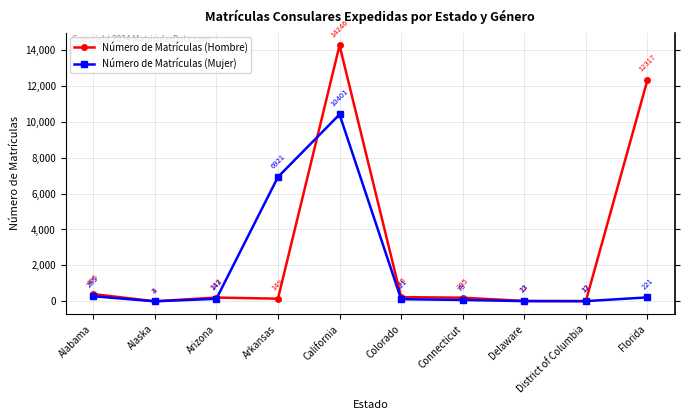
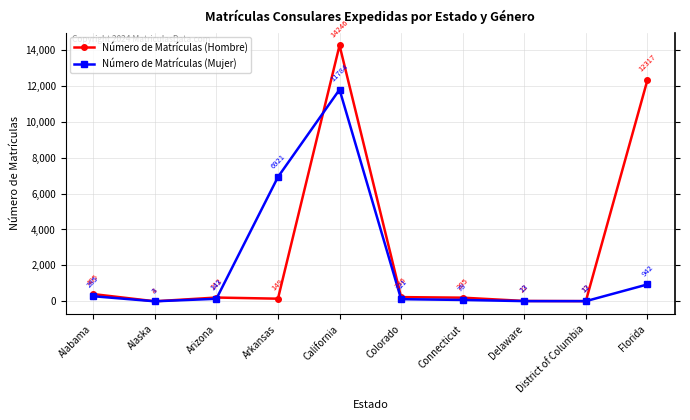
  {
    "Número de Matrículas (Hombre)": {
      "Arkansas": 149,
      "California": 14246,
      "Florida": 12317
    },
    "Número de Matrículas (Mujer)": {
      "Arkansas": 6921,
-     "California": 10401,
-     "Florida": 221
+     "California": 11784,
+     "Florida": 942
    }
  }
